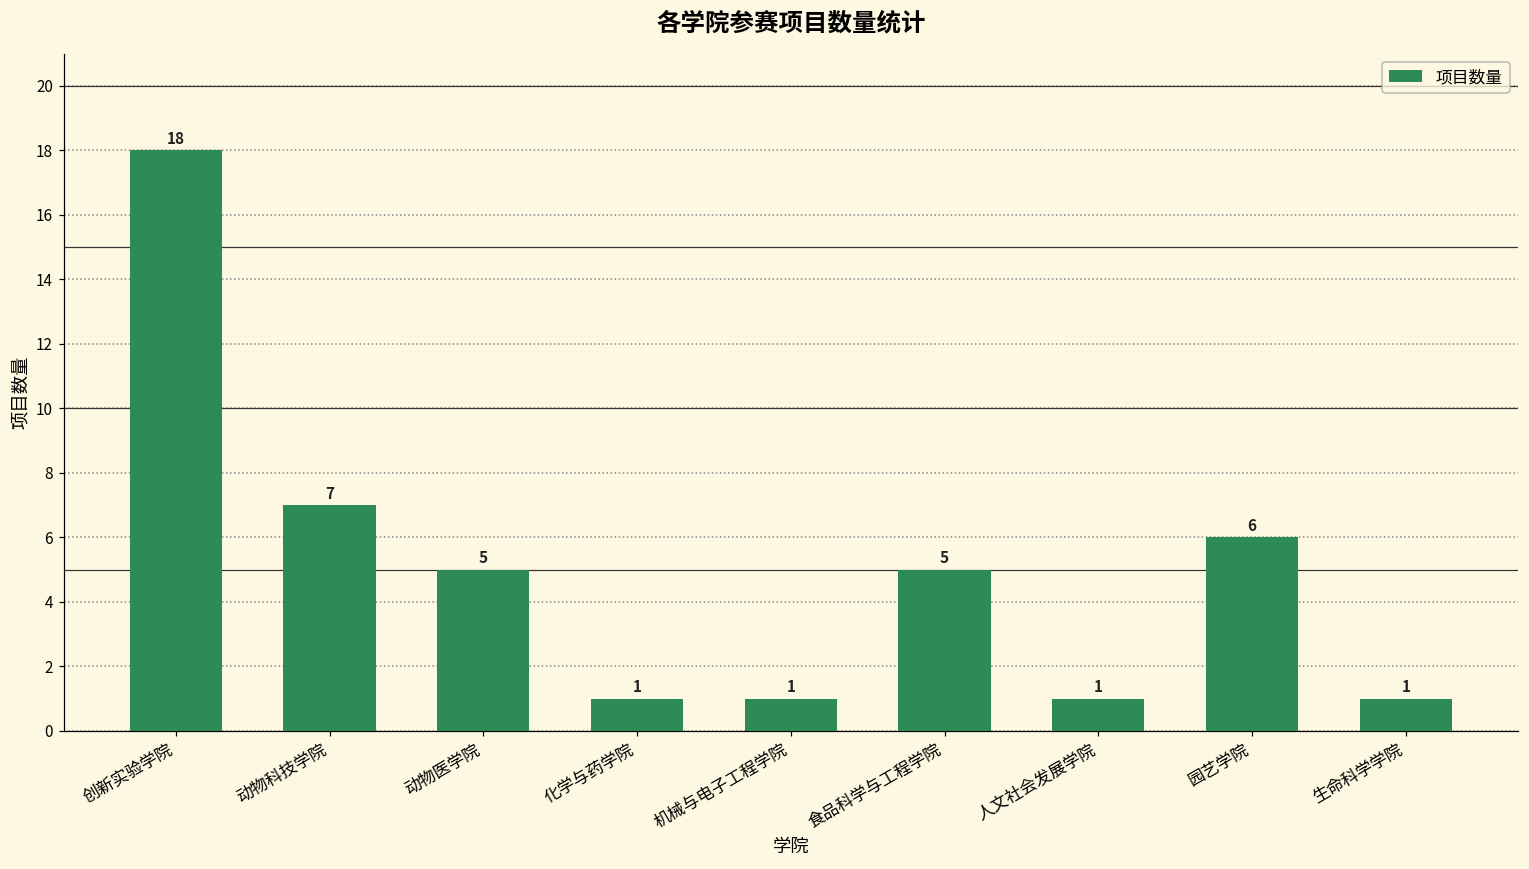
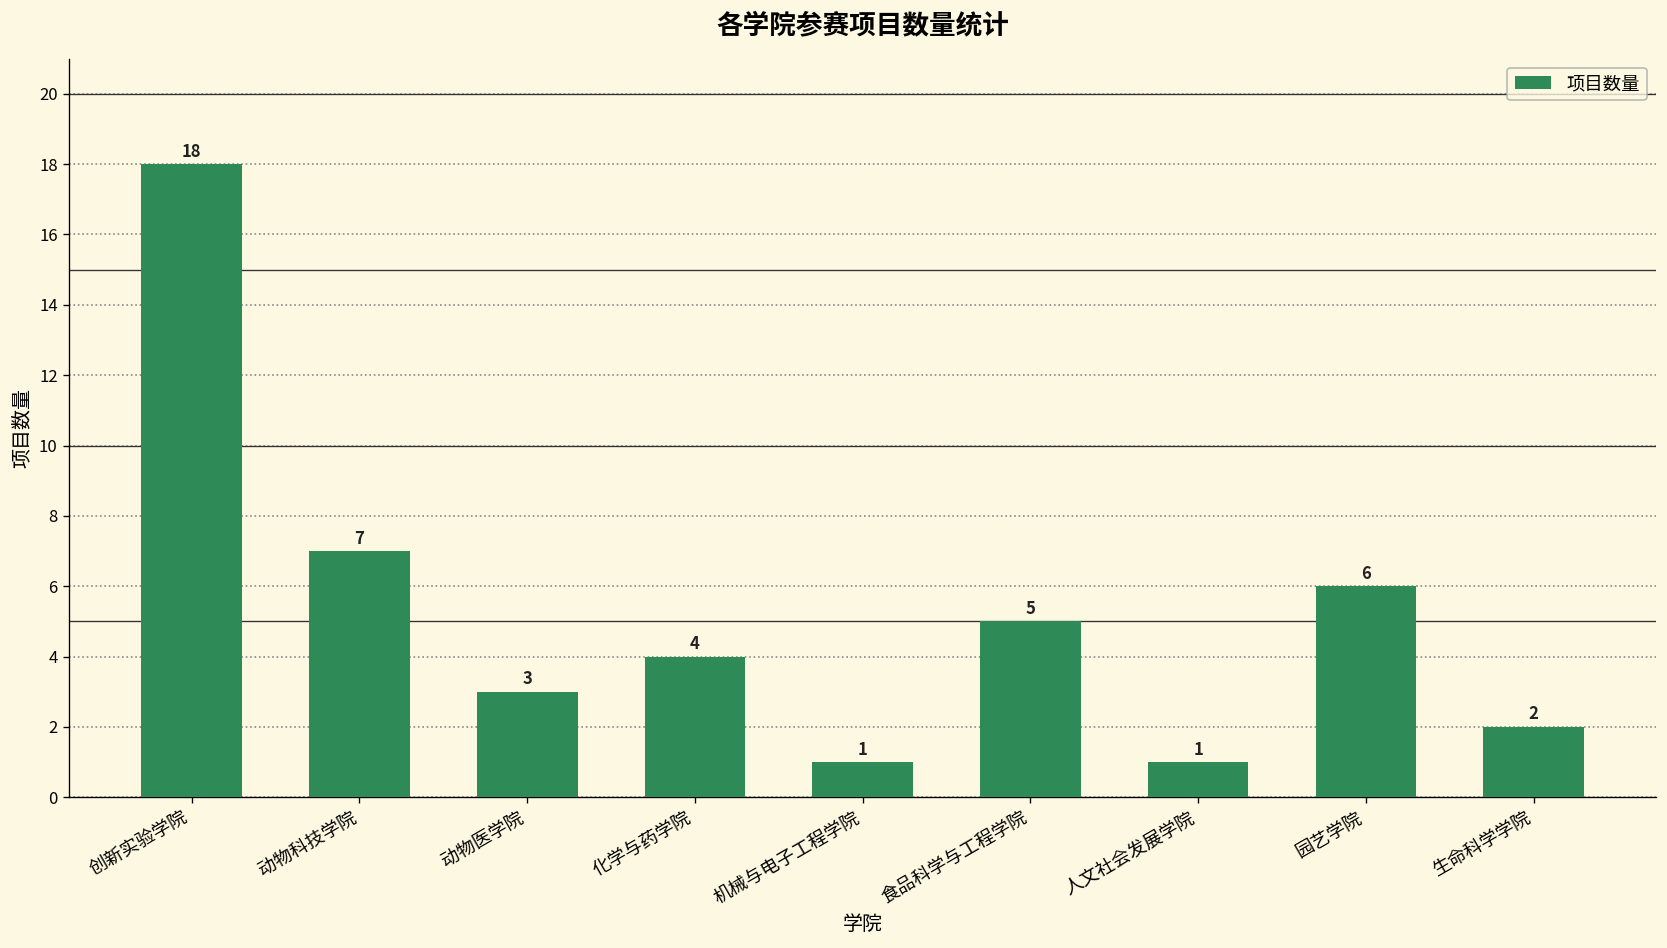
  {
    "创新实验学院": 18,
    "动物科技学院": 7,
-   "动物医学院": 5,
-   "化学与药学院": 1,
+   "动物医学院": 3,
+   "化学与药学院": 4,
    "机械与电子工程学院": 1,
    "食品科学与工程学院": 5,
    "人文社会发展学院": 1,
    "园艺学院": 6,
-   "生命科学学院": 1
+   "生命科学学院": 2
  }
